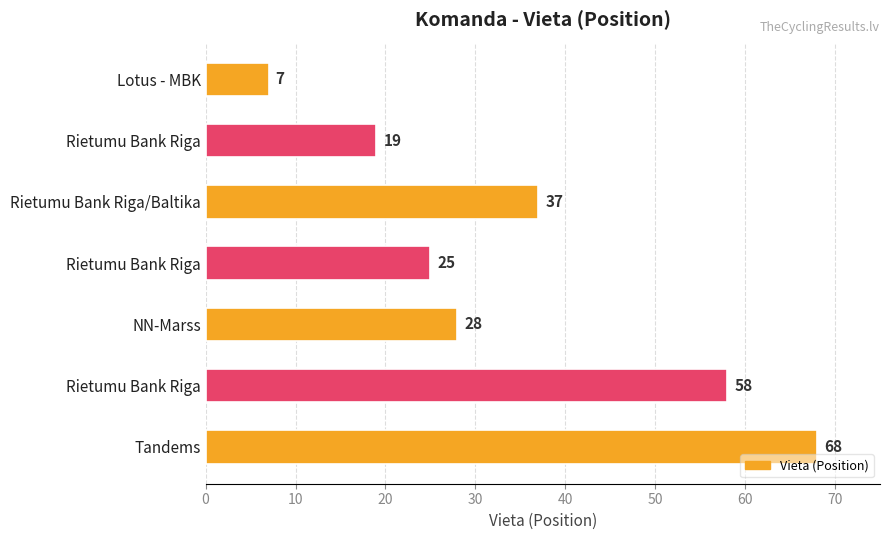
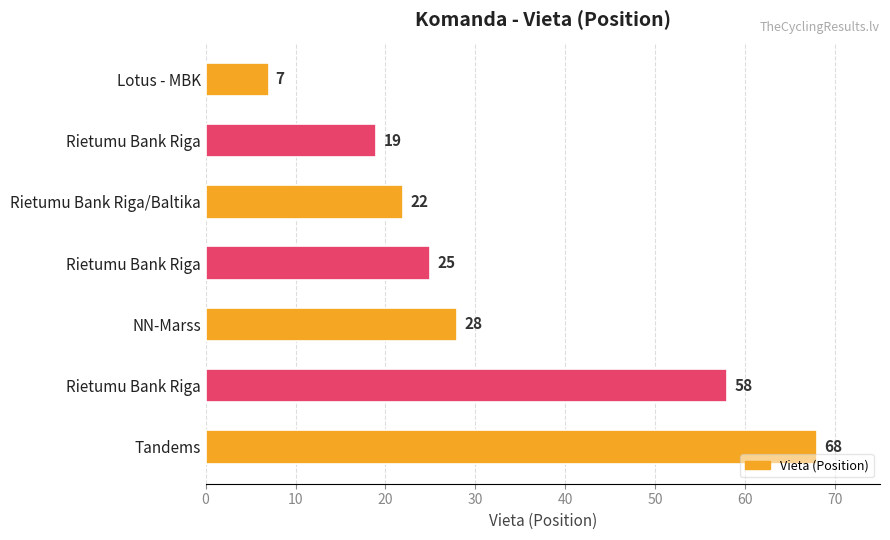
  {
    "Lotus - MBK": 7,
-   "Rietumu Bank Riga/Baltika": 37,
+   "Rietumu Bank Riga/Baltika": 22,
    "NN-Marss": 28
  }
